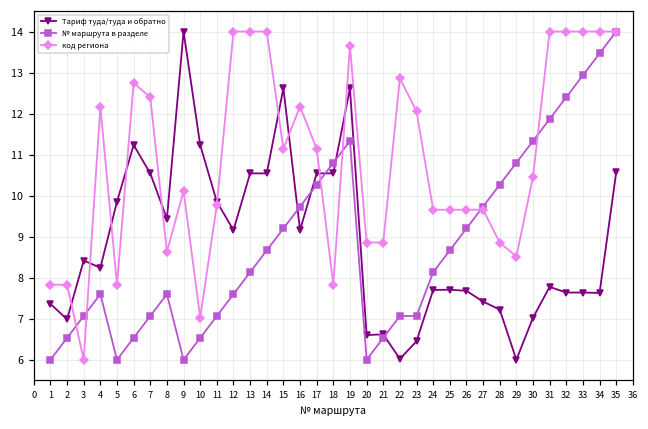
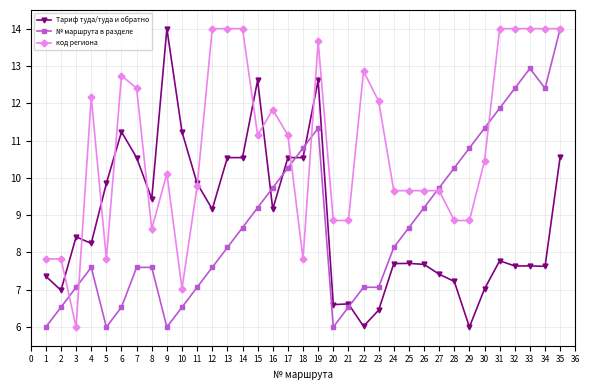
  {
    "Тариф туда/туда и обратно": {
      "1": 7.4,
      "2": 7.0,
      "3": 8.4,
      "4": 8.2,
      "5": 9.9,
      "6": 11.2,
      "7": 10.5,
      "8": 9.4,
      "9": 14.0,
      "10": 11.2,
      "11": 9.9,
      "12": 9.2,
      "13": 10.5,
      "14": 10.5,
      "15": 12.6,
      "16": 9.2,
      "17": 10.5,
      "18": 10.5,
      "19": 12.6,
      "20": 6.6,
      "21": 6.6,
      "22": 6.0,
      "23": 6.5,
      "24": 7.7,
      "25": 7.7,
      "26": 7.7,
      "27": 7.4,
      "28": 7.2,
      "29": 6.0,
      "30": 7.0,
      "31": 7.8,
      "32": 7.6,
      "33": 7.6,
      "34": 7.6,
      "35": 10.6
    },
    "№ маршрута в разделе": {
      "1": 6.0,
      "2": 6.5,
      "3": 7.1,
      "4": 7.6,
      "5": 6.0,
      "6": 6.5,
-     "7": 7.1,
+     "7": 7.6,
      "8": 7.6,
      "9": 6.0,
      "10": 6.5,
      "11": 7.1,
      "12": 7.6,
      "13": 8.1,
      "14": 8.7,
      "15": 9.2,
      "16": 9.7,
      "17": 10.3,
      "18": 10.8,
      "19": 11.3,
      "20": 6.0,
      "21": 6.5,
      "22": 7.1,
      "23": 7.1,
      "24": 8.1,
      "25": 8.7,
      "26": 9.2,
      "27": 9.7,
      "28": 10.3,
      "29": 10.8,
      "30": 11.3,
      "31": 11.9,
      "32": 12.4,
      "33": 12.9,
-     "34": 13.5
+     "34": 12.4
    },
    "код региона": {
      "1": 7.8,
      "2": 7.8,
      "3": 6.0,
      "4": 12.2,
      "5": 7.8,
      "6": 12.7,
      "7": 12.4,
      "8": 8.6,
      "9": 10.1,
      "10": 7.0,
      "11": 9.8,
      "12": 14.0,
      "13": 14.0,
      "14": 14.0,
      "15": 11.1,
-     "16": 12.2,
+     "16": 11.8,
      "17": 11.1,
      "18": 7.8,
      "19": 13.7,
      "20": 8.9,
      "21": 8.9,
      "22": 12.9,
      "23": 12.1,
      "24": 9.7,
      "25": 9.7,
      "26": 9.7,
      "27": 9.7,
      "28": 8.9,
-     "29": 8.5,
+     "29": 8.9,
      "30": 10.5,
      "31": 14.0,
      "32": 14.0,
      "33": 14.0,
      "34": 14.0
    }
  }
